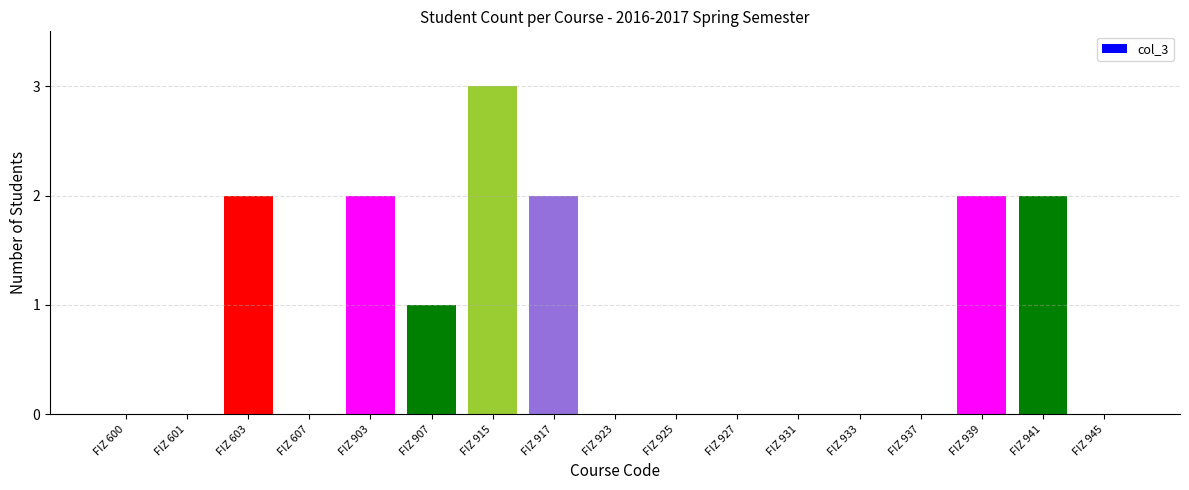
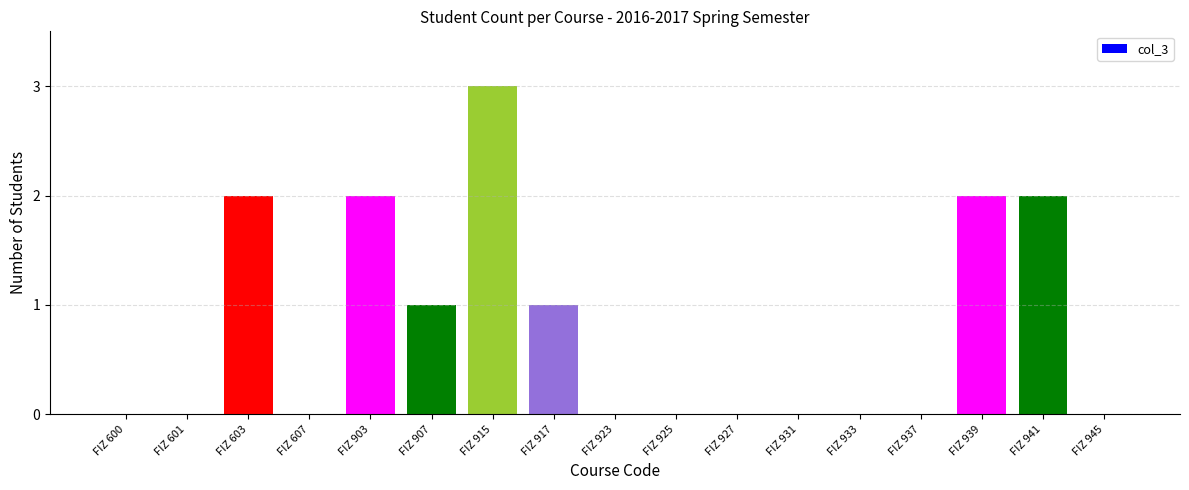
  {
    "FIZ 600": 0,
    "FIZ 601": 0,
    "FIZ 603": 2,
    "FIZ 607": 0,
    "FIZ 903": 2,
    "FIZ 907": 1,
    "FIZ 915": 3,
-   "FIZ 917": 2,
+   "FIZ 917": 1,
    "FIZ 923": 1,
    "FIZ 925": 0,
    "FIZ 927": 0,
    "FIZ 931": 0,
    "FIZ 933": 0,
    "FIZ 937": 0,
    "FIZ 939": 2,
    "FIZ 941": 2,
    "FIZ 945": 0
  }
